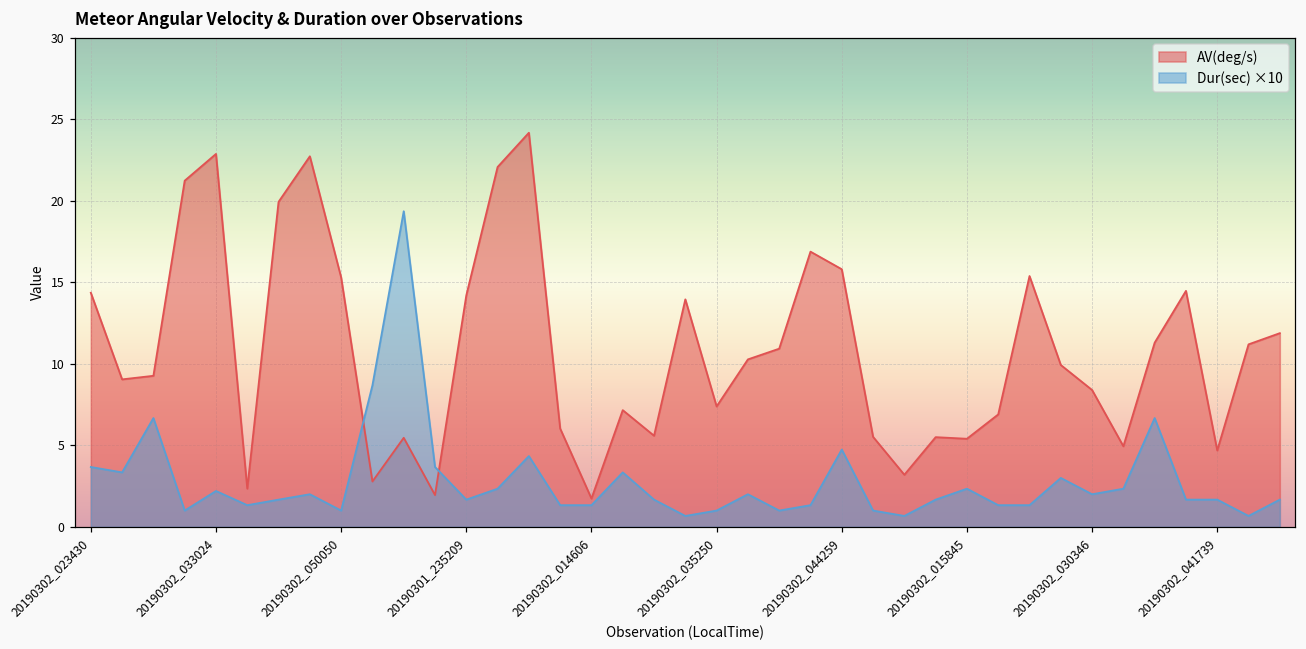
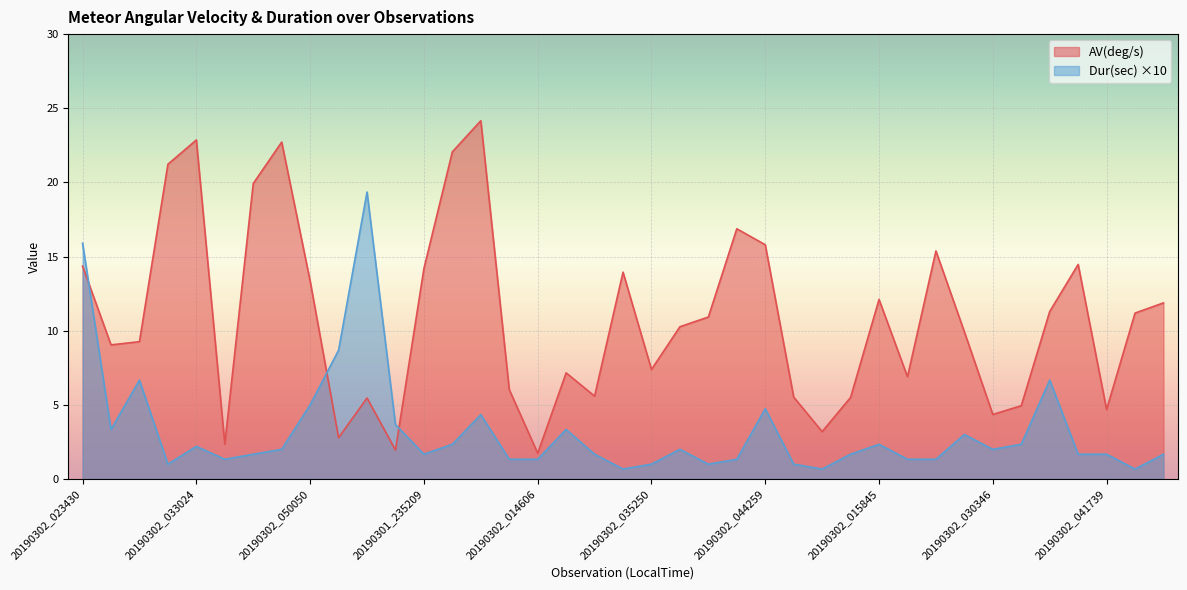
  {
    "AV(deg/s)": {
      "20190302_023430": 14.4,
      "20190302_033024": 22.9,
-     "20190302_050050": 15.3,
+     "20190302_050050": 13.4,
      "20190301_235209": 14.2,
      "20190302_014606": 1.7,
      "20190302_035250": 7.4,
      "20190302_044259": 15.8,
-     "20190302_015845": 5.4,
-     "20190302_030346": 8.4,
+     "20190302_015845": 12.1,
+     "20190302_030346": 4.4,
      "20190302_041739": 4.7
    },
    "Dur(sec) ×10": {
-     "20190302_023430": 3.7,
+     "20190302_023430": 15.9,
      "20190302_033024": 2.2,
-     "20190302_050050": 1.0,
+     "20190302_050050": 5.0,
      "20190301_235209": 1.7,
      "20190302_014606": 1.3,
      "20190302_035250": 1.0,
      "20190302_044259": 4.7,
      "20190302_015845": 2.3,
      "20190302_030346": 2.0,
      "20190302_041739": 1.7
    }
  }
